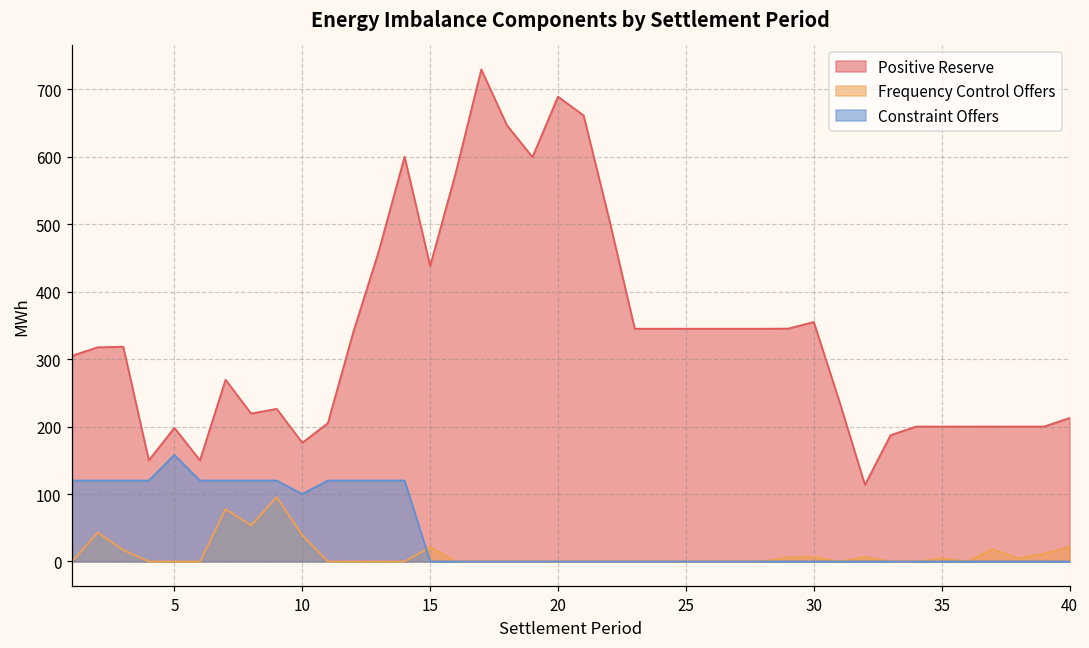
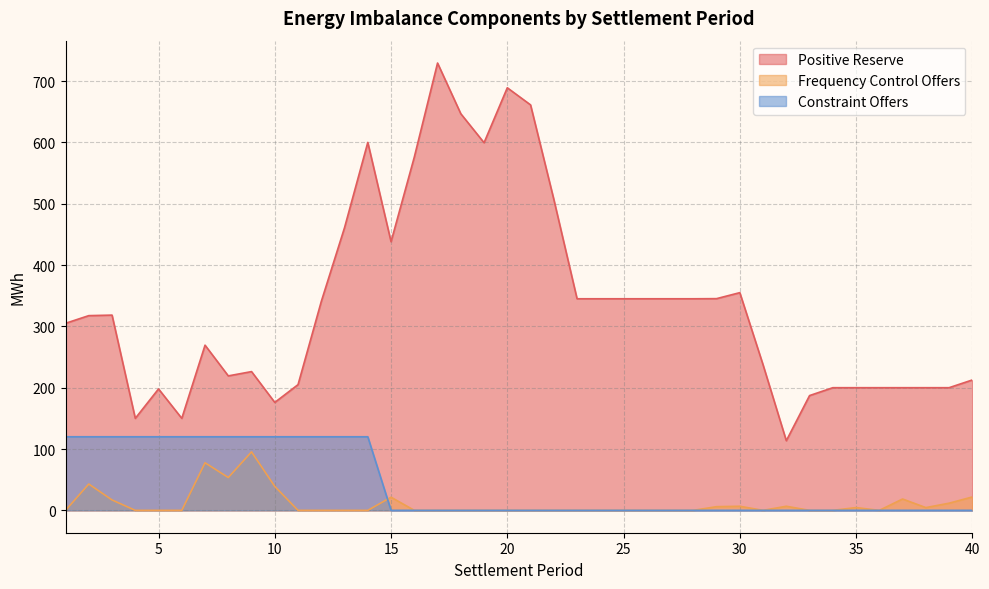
  {
    "Constraint Offers": {
-     "5": 160,
-     "10": 100,
+     "5": 120,
+     "10": 120,
      "15": 0,
      "30": 0,
      "35": 0,
      "40": 0
    }
  }
